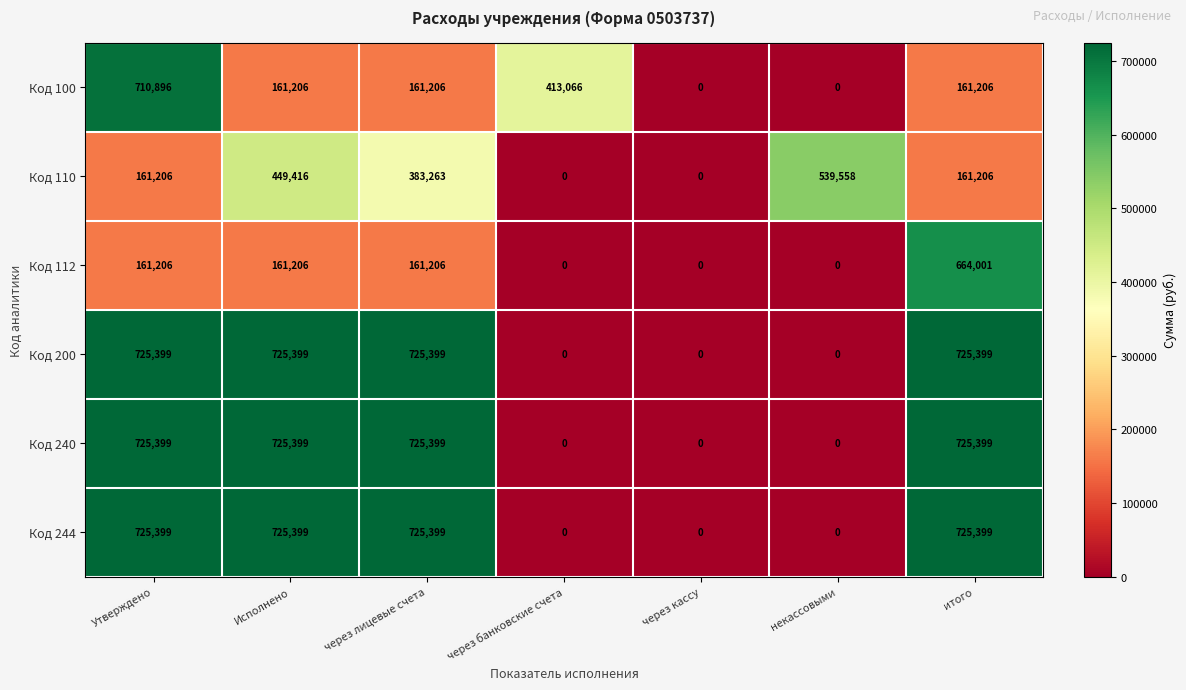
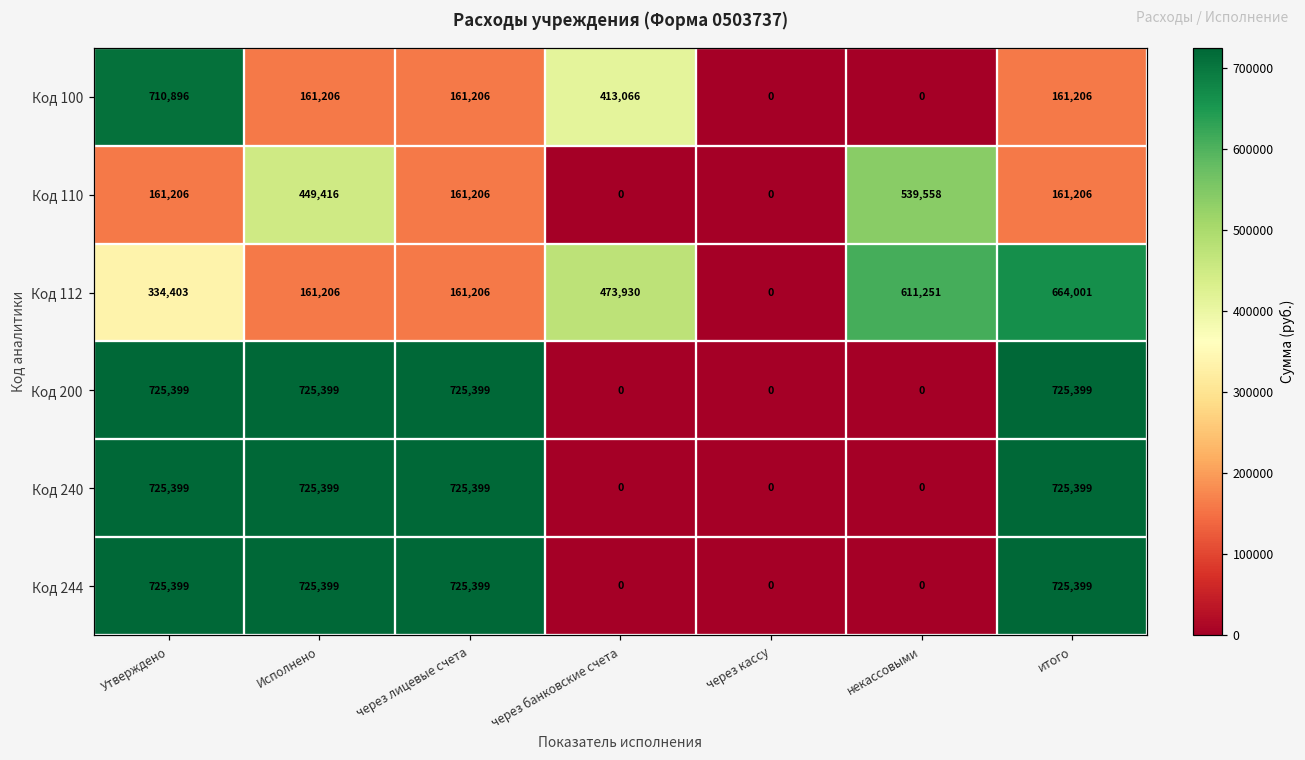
  {
    "Код 100": {
      "Утверждено": "710,896",
      "Исполнено": "161,206",
      "через лицевые счета": "161,206",
      "через банковские счета": "413,066",
      "через кассу": "0",
      "некассовыми": "0",
      "итого": "161,206"
    },
    "Код 110": {
      "Утверждено": "161,206",
      "Исполнено": "449,416",
-     "через лицевые счета": "383,263",
+     "через лицевые счета": "161,206",
      "через банковские счета": "0",
      "через кассу": "0",
      "некассовыми": "539,558",
      "итого": "161,206"
    },
    "Код 112": {
-     "Утверждено": "161,206",
+     "Утверждено": "334,403",
      "Исполнено": "161,206",
      "через лицевые счета": "161,206",
-     "через банковские счета": "0",
+     "через банковские счета": "473,930",
      "через кассу": "0",
-     "некассовыми": "0",
+     "некассовыми": "611,251",
      "итого": "664,001"
    },
    "Код 200": {
      "Утверждено": "725,399",
      "Исполнено": "725,399",
      "через лицевые счета": "725,399",
      "через банковские счета": "0",
      "через кассу": "0",
      "некассовыми": "0",
      "итого": "725,399"
    },
    "Код 240": {
      "Утверждено": "725,399",
      "Исполнено": "725,399",
      "через лицевые счета": "725,399",
      "через банковские счета": "0",
      "через кассу": "0",
      "некассовыми": "0",
      "итого": "725,399"
    },
    "Код 244": {
      "Утверждено": "725,399",
      "Исполнено": "725,399",
      "через лицевые счета": "725,399",
      "через банковские счета": "0",
      "через кассу": "0",
      "некассовыми": "0",
      "итого": "725,399"
    }
  }
